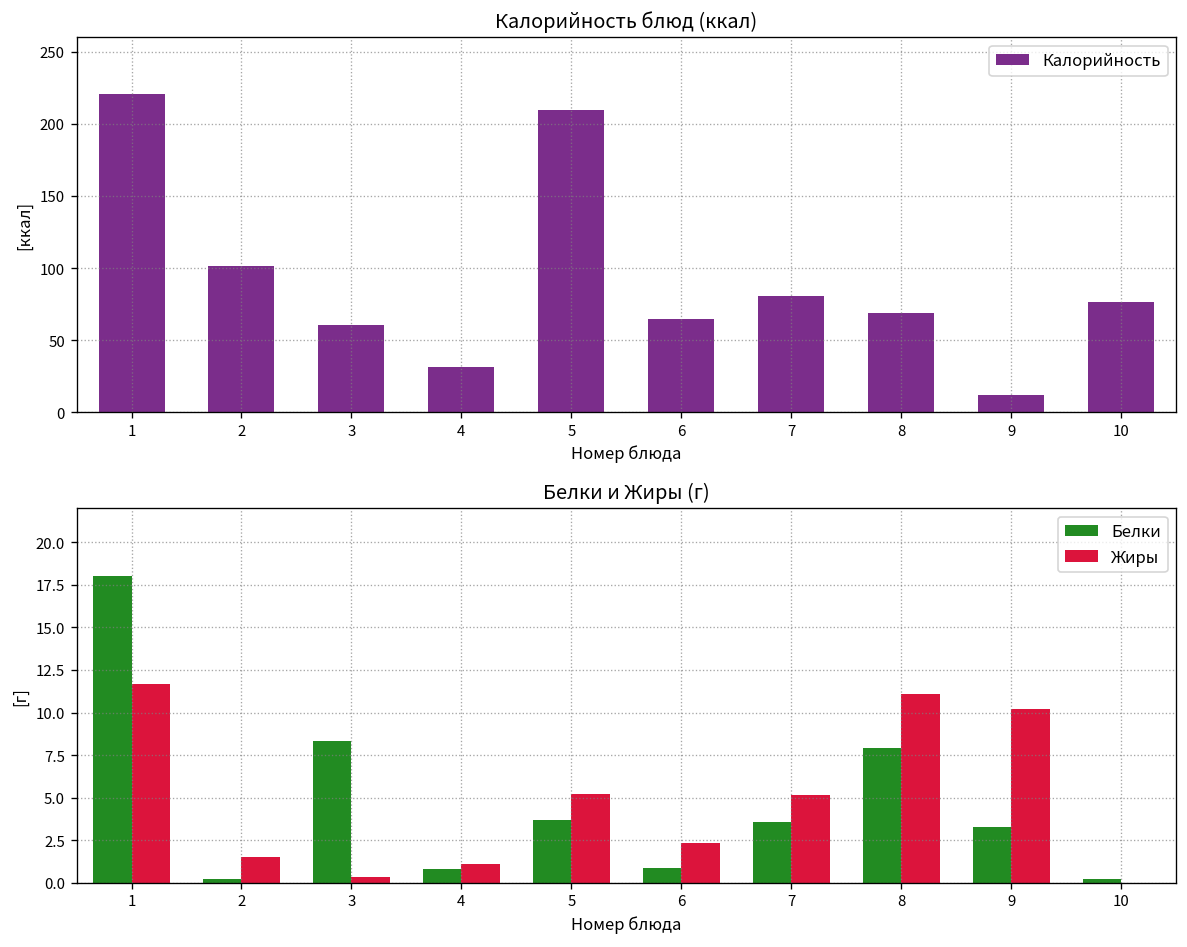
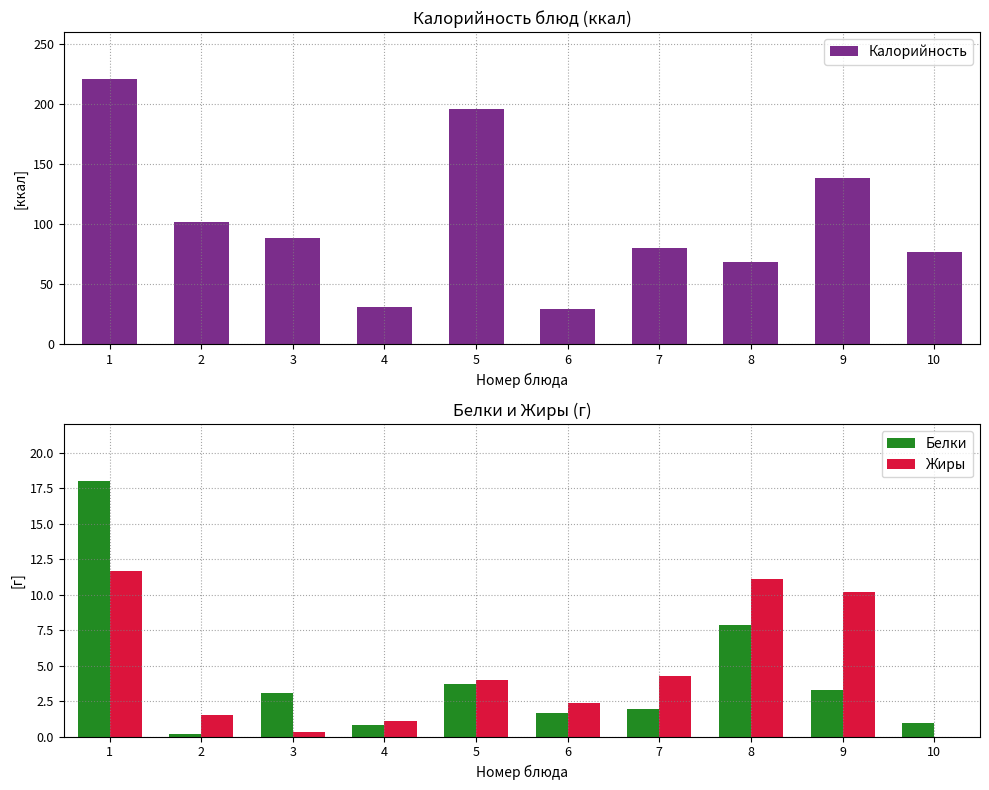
  {
    "Калорийность блюд (ккал)": {
      "1": 221,
      "2": 102,
-     "3": 61,
+     "3": 89,
      "4": 31,
-     "5": 210,
-     "6": 64,
+     "5": 196,
+     "6": 29,
      "7": 80,
      "8": 69,
-     "9": 12,
+     "9": 139,
      "10": 77
    },
    "Белки и Жиры (г)": {
      "Белки": {
        "1": 18.0,
        "2": 0.2,
-       "3": 8.3,
+       "3": 3.0,
        "4": 0.8,
        "5": 3.7,
-       "6": 0.9,
-       "7": 3.6,
+       "6": 1.7,
+       "7": 2.0,
        "8": 7.9,
        "9": 3.3,
-       "10": 0.2
+       "10": 1.0
      },
      "Жиры": {
        "1": 11.7,
        "2": 1.5,
        "3": 0.3,
        "4": 1.1,
-       "5": 5.2,
+       "5": 4.0,
        "6": 2.4,
-       "7": 5.2,
+       "7": 4.3,
        "8": 11.1,
        "9": 10.2,
        "10": 0.0
      }
    }
  }
